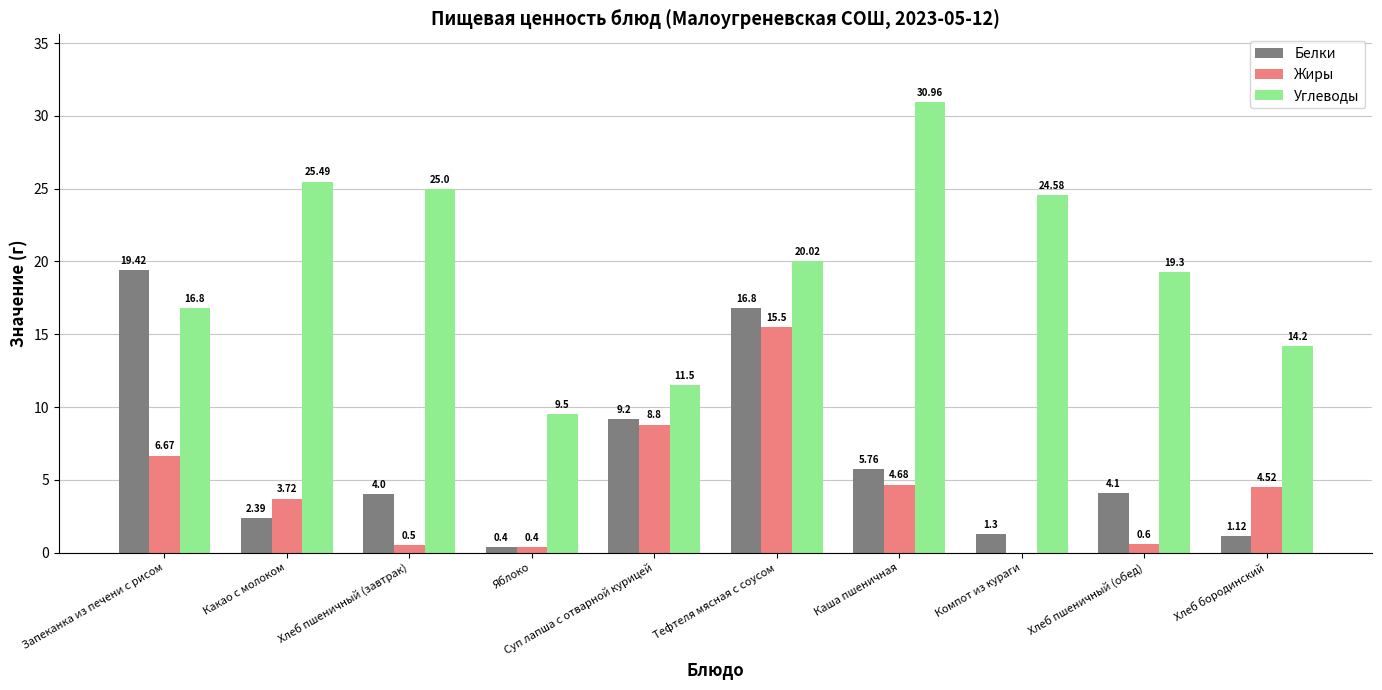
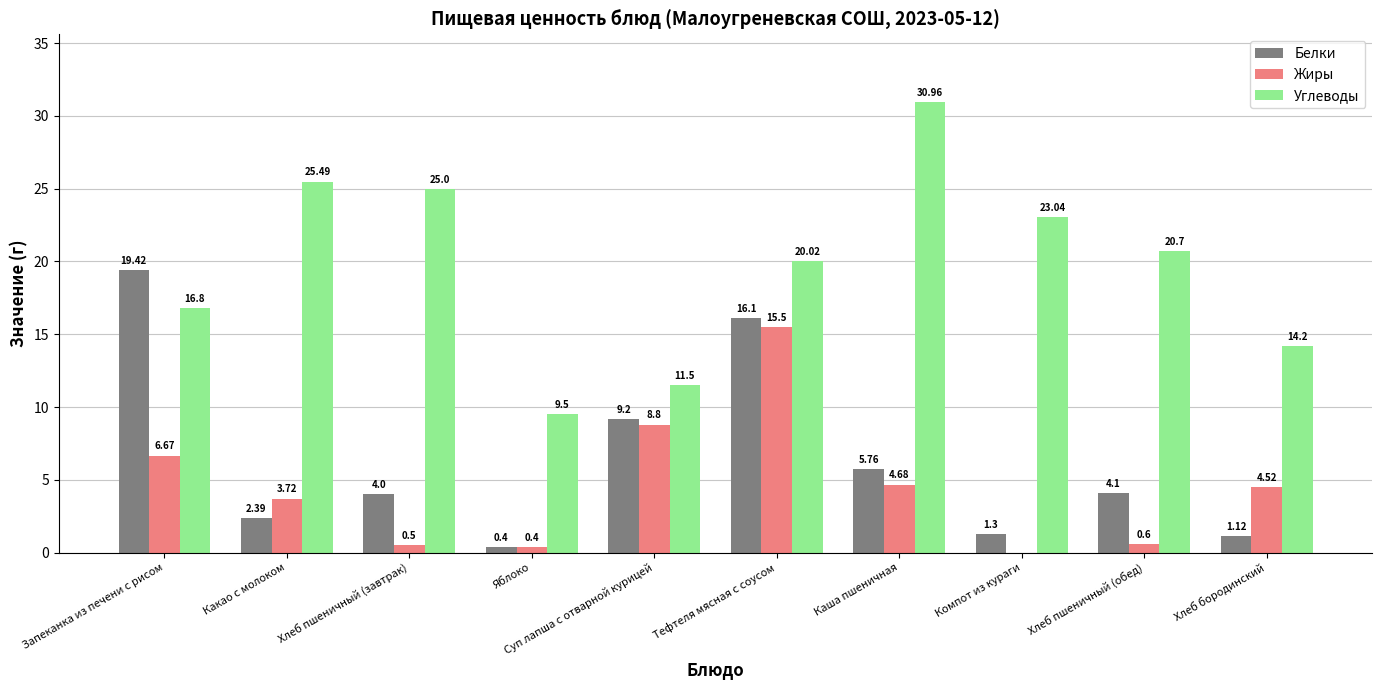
  {
    "Белки": {
      "Запеканка из печени с рисом": 19.42,
      "Какао с молоком": 2.39,
      "Хлеб пшеничный (завтрак)": 4.0,
      "Яблоко": 0.4,
      "Суп лапша с отварной курицей": 9.2,
-     "Тефтеля мясная с соусом": 16.8,
+     "Тефтеля мясная с соусом": 16.1,
      "Каша пшеничная": 5.76,
      "Компот из кураги": 1.3,
      "Хлеб пшеничный (обед)": 4.1,
      "Хлеб бородинский": 1.12
    },
    "Жиры": {
      "Запеканка из печени с рисом": 6.67,
      "Какао с молоком": 3.72,
      "Хлеб пшеничный (завтрак)": 0.5,
      "Яблоко": 0.4,
      "Суп лапша с отварной курицей": 8.8,
      "Тефтеля мясная с соусом": 15.5,
      "Каша пшеничная": 4.68,
      "Хлеб пшеничный (обед)": 0.6,
      "Хлеб бородинский": 4.52
    },
    "Углеводы": {
      "Запеканка из печени с рисом": 16.8,
      "Какао с молоком": 25.49,
      "Хлеб пшеничный (завтрак)": 25.0,
      "Яблоко": 9.5,
      "Суп лапша с отварной курицей": 11.5,
      "Тефтеля мясная с соусом": 20.02,
      "Каша пшеничная": 30.96,
-     "Компот из кураги": 24.58,
-     "Хлеб пшеничный (обед)": 19.3,
+     "Компот из кураги": 23.04,
+     "Хлеб пшеничный (обед)": 20.7,
      "Хлеб бородинский": 14.2
    }
  }
